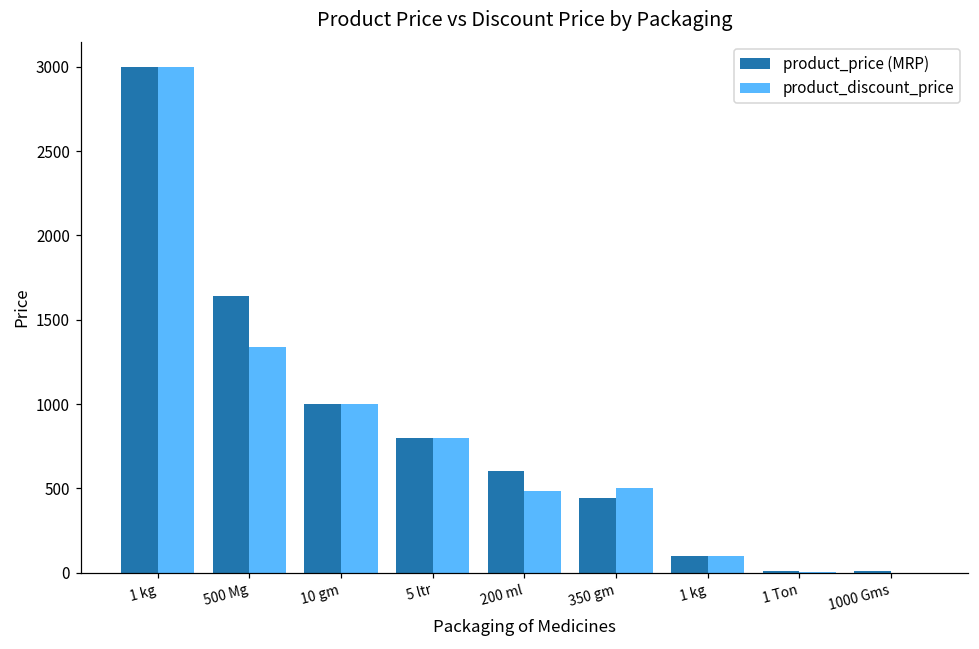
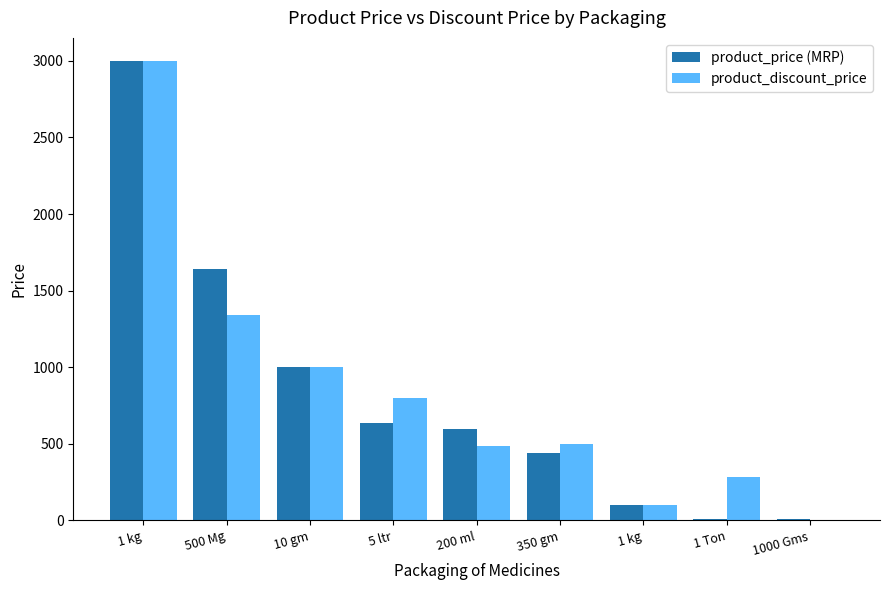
  {
    "product_price (MRP)": {
      "500 Mg": 1640,
      "10 gm": 1000,
-     "5 ltr": 800,
+     "5 ltr": 630,
      "200 ml": 600,
      "350 gm": 440
    },
    "product_discount_price": {
      "500 Mg": 1340,
      "10 gm": 1000,
      "5 ltr": 800,
      "200 ml": 490,
      "350 gm": 500,
-     "1 Ton": 0
+     "1 Ton": 280
    }
  }
